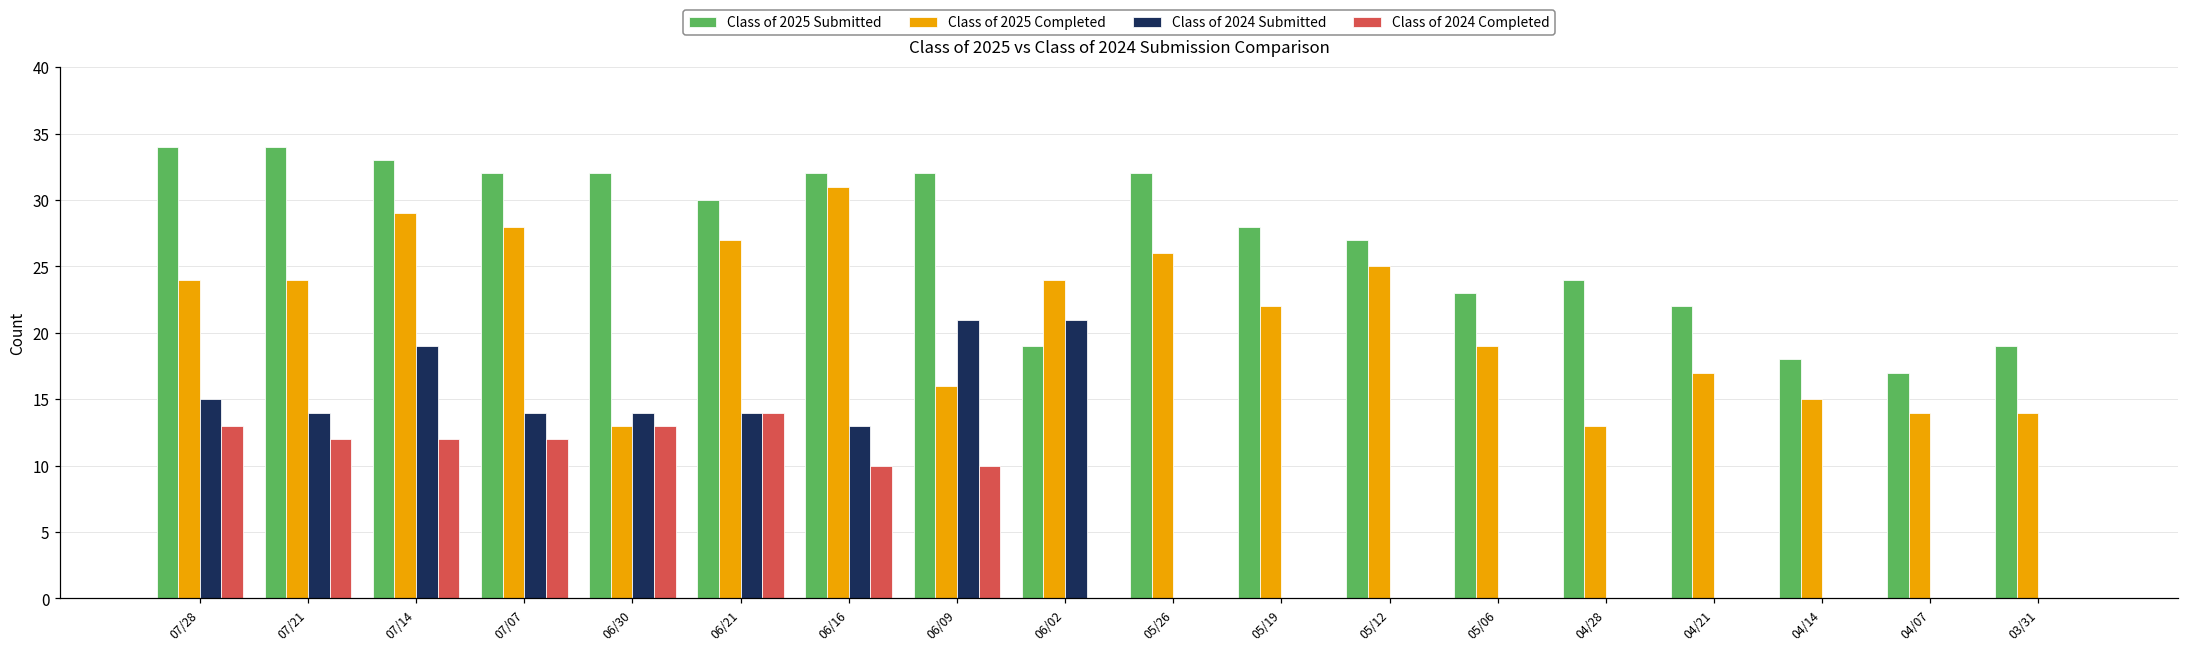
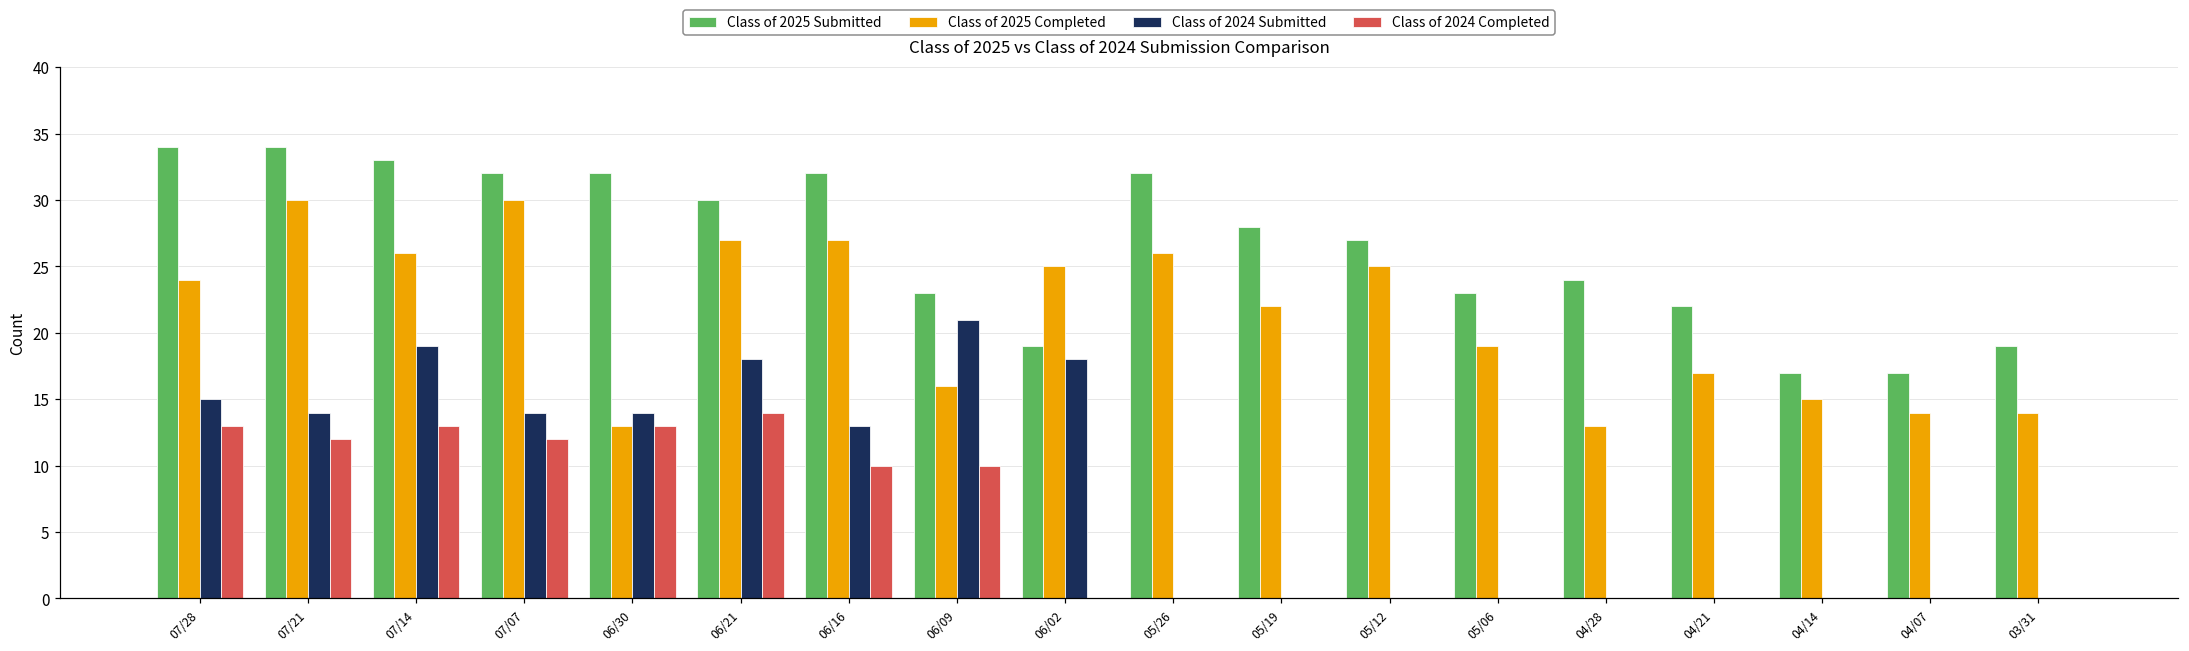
  {
    "Class of 2025 Submitted": {
      "07/28": 34,
      "07/21": 34,
      "07/14": 33,
      "07/07": 32,
      "06/30": 32,
      "06/21": 30,
      "06/16": 32,
-     "06/09": 32,
+     "06/09": 23,
      "06/02": 19,
      "05/26": 32,
      "05/19": 28,
      "05/12": 27,
      "05/06": 23,
      "04/28": 24,
      "04/21": 22,
-     "04/14": 18,
+     "04/14": 17,
      "04/07": 17,
      "03/31": 19
    },
    "Class of 2025 Completed": {
      "07/28": 24,
-     "07/21": 24,
-     "07/14": 29,
-     "07/07": 28,
+     "07/21": 30,
+     "07/14": 26,
+     "07/07": 30,
      "06/30": 13,
      "06/21": 27,
-     "06/16": 31,
+     "06/16": 27,
      "06/09": 16,
-     "06/02": 24,
+     "06/02": 25,
      "05/26": 26,
      "05/19": 22,
      "05/12": 25,
      "05/06": 19,
      "04/28": 13,
      "04/21": 17,
      "04/14": 15,
      "04/07": 14,
      "03/31": 14
    },
    "Class of 2024 Submitted": {
      "07/28": 15,
      "07/21": 14,
      "07/14": 19,
      "07/07": 14,
      "06/30": 14,
-     "06/21": 14,
+     "06/21": 18,
      "06/16": 13,
      "06/09": 21,
-     "06/02": 21,
+     "06/02": 18,
      "05/26": 0,
      "05/19": 0,
      "05/12": 0,
      "05/06": 0,
      "04/28": 0,
      "04/21": 0,
      "04/14": 0,
      "04/07": 0,
      "03/31": 0
    },
    "Class of 2024 Completed": {
      "07/28": 13,
      "07/21": 12,
-     "07/14": 12,
+     "07/14": 13,
      "07/07": 12,
      "06/30": 13,
      "06/21": 14,
      "06/16": 10,
      "06/09": 10,
      "06/02": 0,
      "05/26": 0,
      "05/19": 0,
      "05/12": 0,
      "05/06": 0,
      "04/28": 0,
      "04/21": 0,
      "04/14": 0,
      "04/07": 0,
      "03/31": 0
    }
  }
